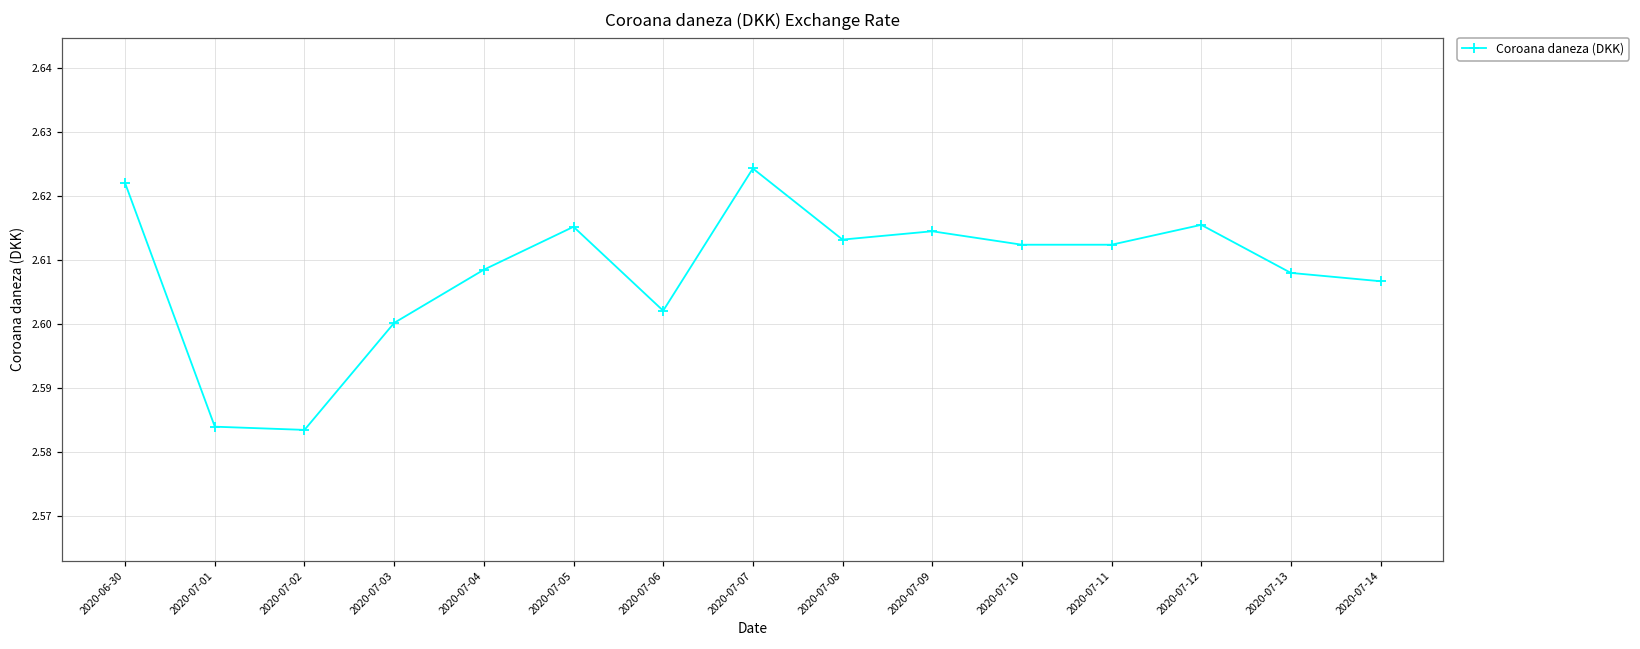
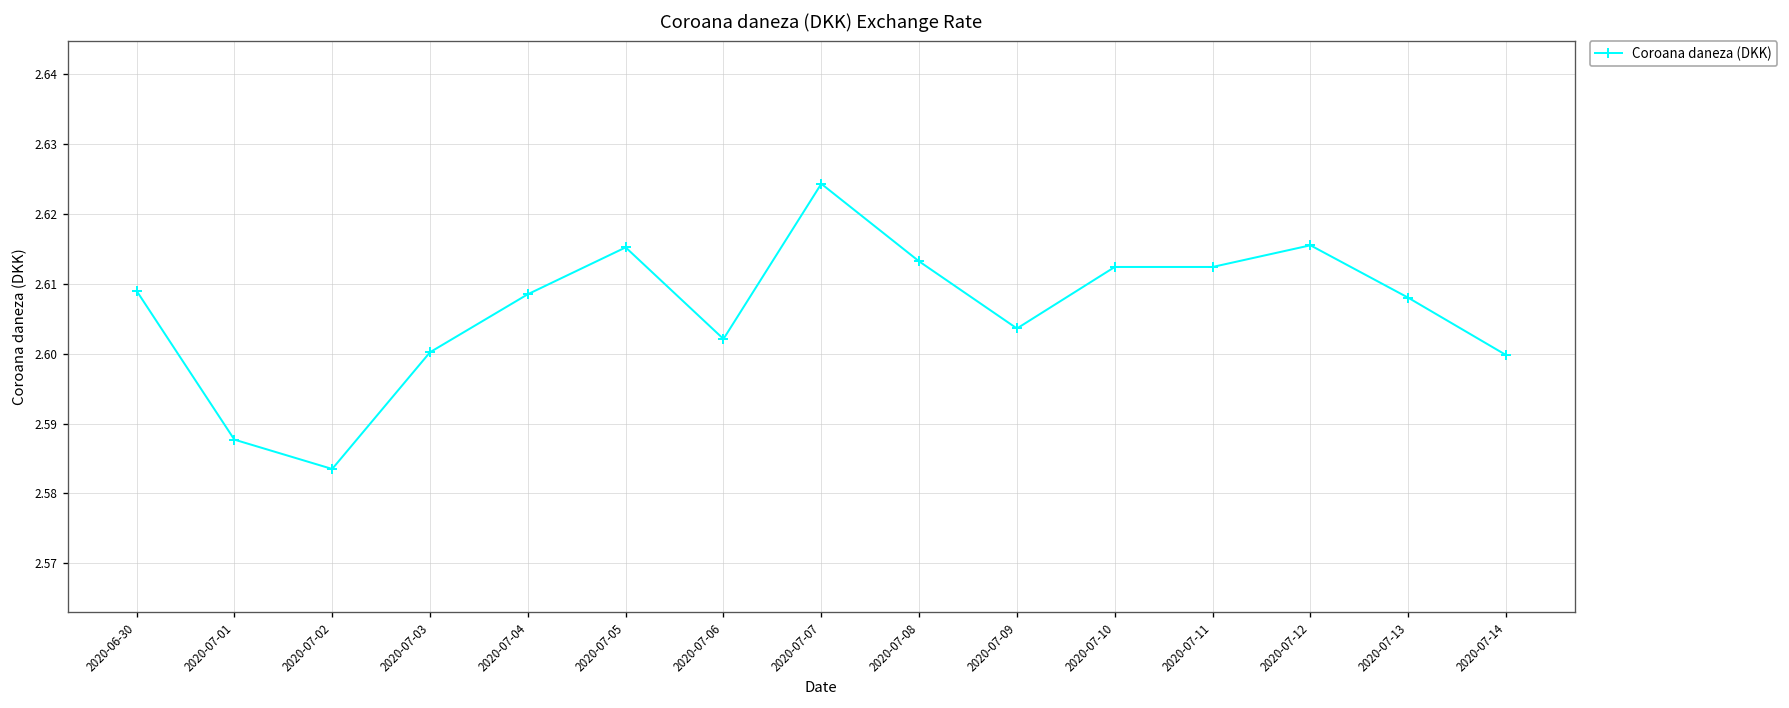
  {
-   "2020-06-30": 2.622,
-   "2020-07-01": 2.584,
+   "2020-06-30": 2.609,
+   "2020-07-01": 2.588,
    "2020-07-02": 2.584,
    "2020-07-03": 2.600,
    "2020-07-04": 2.609,
    "2020-07-05": 2.615,
    "2020-07-06": 2.602,
    "2020-07-07": 2.624,
    "2020-07-08": 2.613,
-   "2020-07-09": 2.615,
+   "2020-07-09": 2.604,
    "2020-07-10": 2.612,
    "2020-07-11": 2.612,
    "2020-07-12": 2.616,
    "2020-07-13": 2.608,
-   "2020-07-14": 2.607
+   "2020-07-14": 2.600
  }
